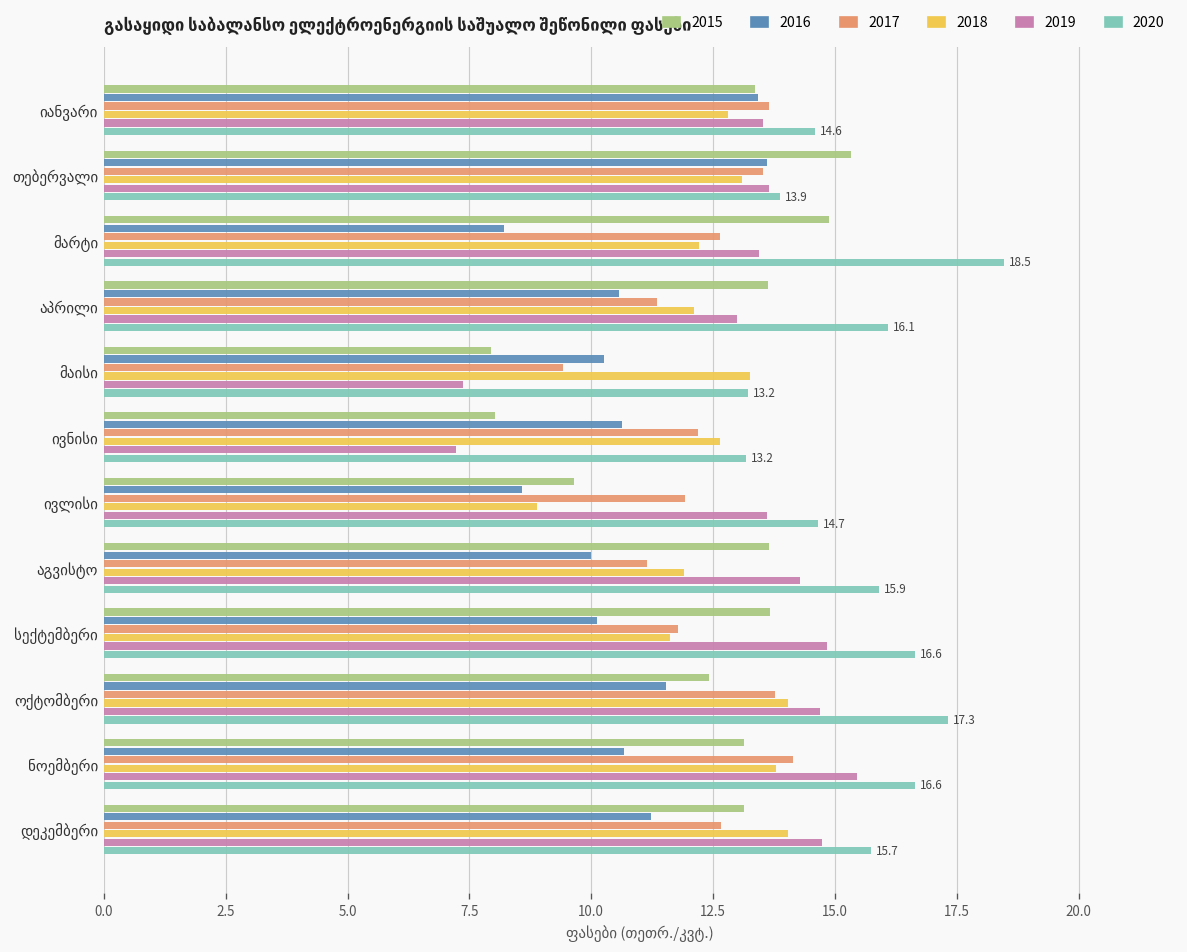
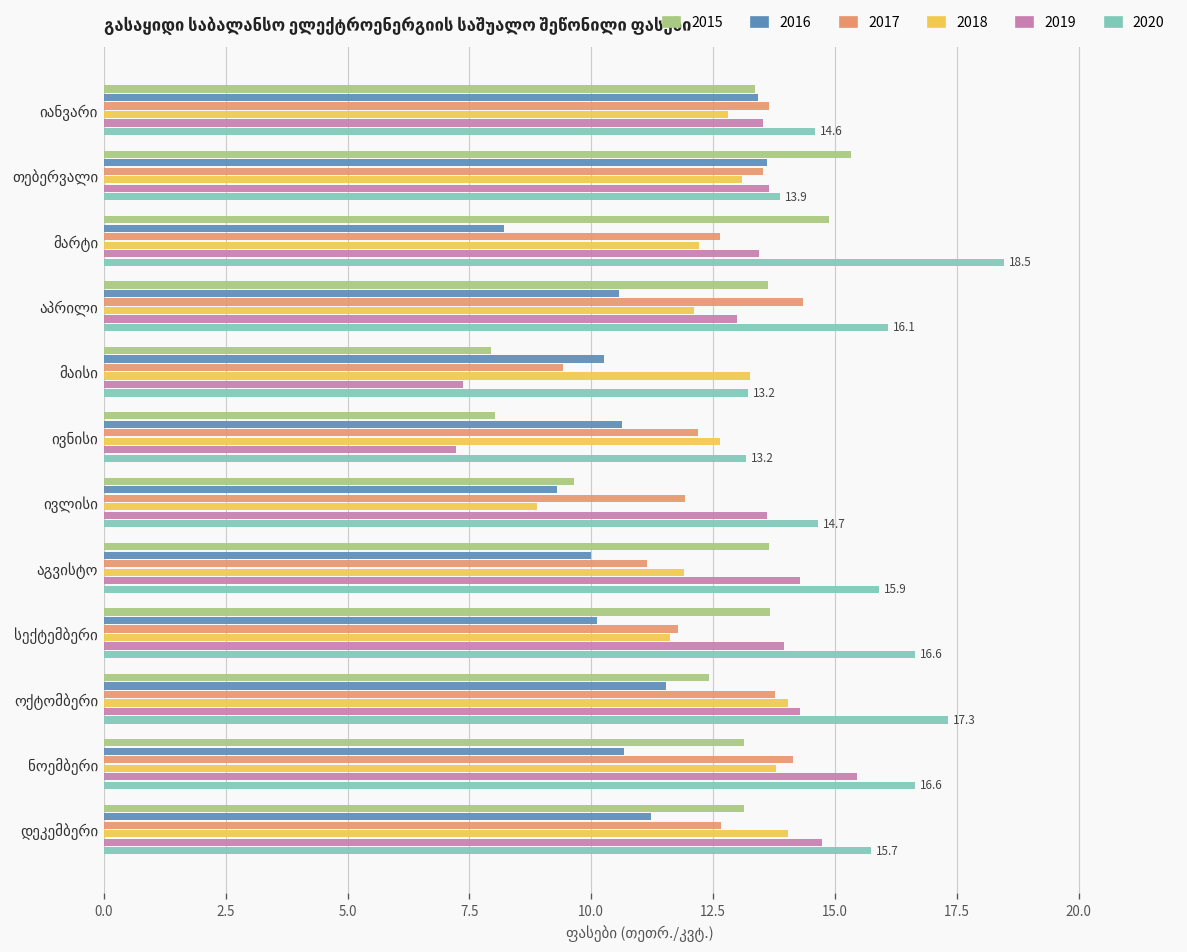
  {
    "2015": {
      "იანვარი": 13.4,
      "თებერვალი": 15.3,
      "მარტი": 14.9,
      "აპრილი": 13.6,
      "მაისი": 7.9,
      "ივნისი": 8.0,
      "ივლისი": 9.6,
      "აგვისტო": 13.6,
      "სექტემბერი": 13.7,
      "ოქტომბერი": 12.4,
      "ნოემბერი": 13.1,
      "დეკემბერი": 13.1
    },
    "2016": {
      "იანვარი": 13.4,
      "თებერვალი": 13.6,
      "მარტი": 8.2,
      "აპრილი": 10.6,
      "მაისი": 10.3,
      "ივნისი": 10.6,
-     "ივლისი": 8.6,
+     "ივლისი": 9.3,
      "აგვისტო": 10.0,
      "სექტემბერი": 10.1,
      "ოქტომბერი": 11.5,
      "ნოემბერი": 10.7,
      "დეკემბერი": 11.2
    },
    "2017": {
      "იანვარი": 13.6,
      "თებერვალი": 13.5,
      "მარტი": 12.6,
-     "აპრილი": 11.4,
+     "აპრილი": 14.4,
      "მაისი": 9.4,
      "ივნისი": 12.2,
      "ივლისი": 11.9,
      "აგვისტო": 11.1,
      "სექტემბერი": 11.8,
      "ოქტომბერი": 13.8,
      "ნოემბერი": 14.1,
      "დეკემბერი": 12.7
    },
    "2018": {
      "იანვარი": 12.8,
      "თებერვალი": 13.1,
      "მარტი": 12.2,
      "აპრილი": 12.1,
      "მაისი": 13.3,
      "ივნისი": 12.6,
      "ივლისი": 8.9,
      "აგვისტო": 11.9,
      "სექტემბერი": 11.6,
      "ოქტომბერი": 14.0,
      "ნოემბერი": 13.8,
      "დეკემბერი": 14.0
    },
    "2019": {
      "იანვარი": 13.5,
      "თებერვალი": 13.7,
      "მარტი": 13.4,
      "აპრილი": 13.0,
      "მაისი": 7.4,
      "ივნისი": 7.2,
      "ივლისი": 13.6,
      "აგვისტო": 14.3,
-     "სექტემბერი": 14.8,
-     "ოქტომბერი": 14.7,
+     "სექტემბერი": 14.0,
+     "ოქტომბერი": 14.3,
      "ნოემბერი": 15.5,
      "დეკემბერი": 14.7
    },
    "2020": {
      "იანვარი": 14.6,
      "თებერვალი": 13.9,
      "მარტი": 18.5,
      "აპრილი": 16.1,
      "მაისი": 13.2,
      "ივნისი": 13.2,
      "ივლისი": 14.7,
      "აგვისტო": 15.9,
      "სექტემბერი": 16.6,
      "ოქტომბერი": 17.3,
      "ნოემბერი": 16.6,
      "დეკემბერი": 15.7
    }
  }
